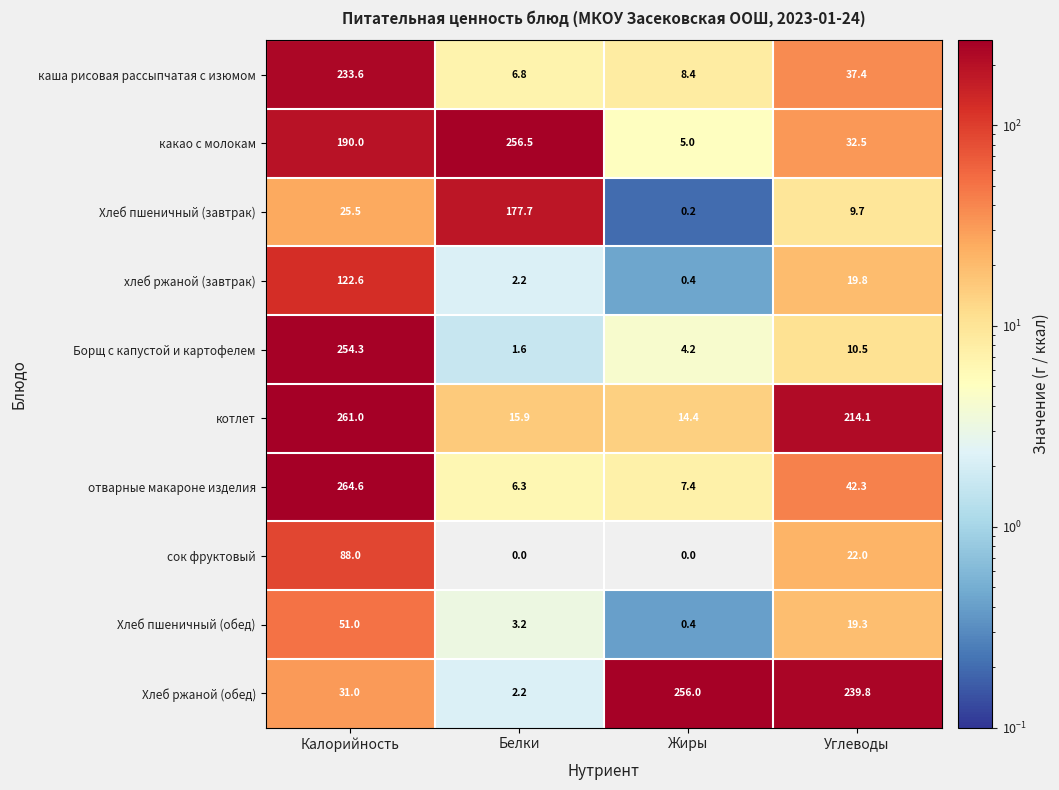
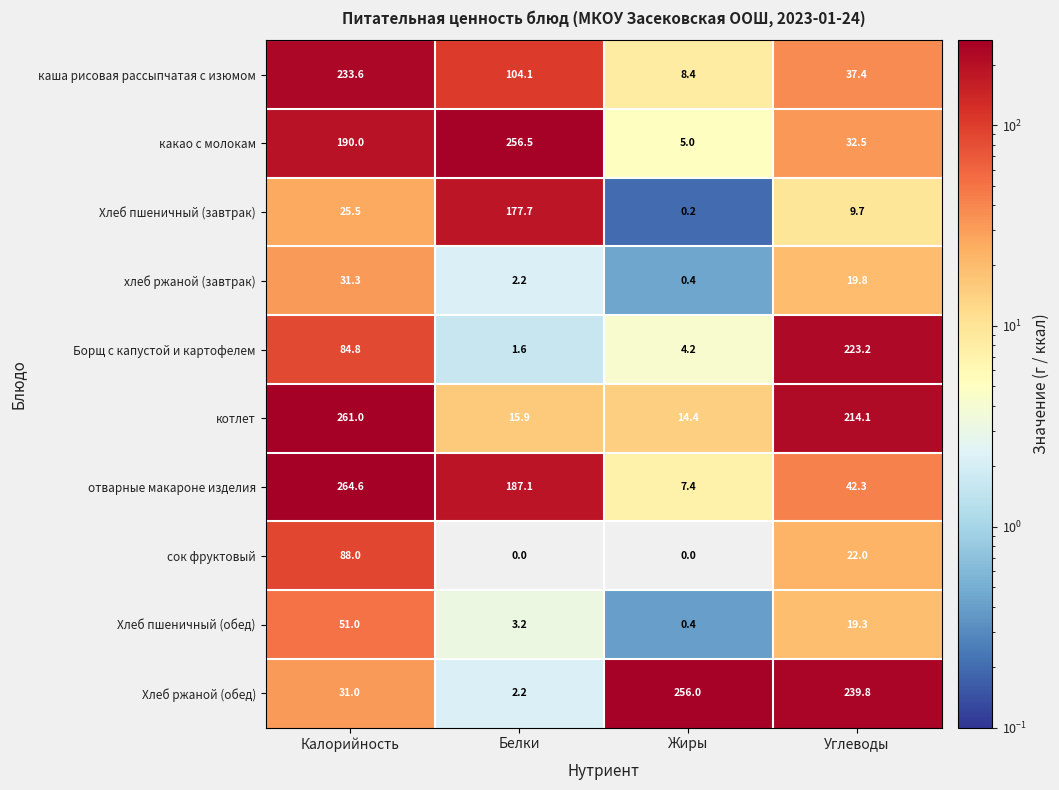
  {
    "каша рисовая рассыпчатая с изюмом": {
      "Калорийность": 233.6,
-     "Белки": 6.8,
+     "Белки": 104.1,
      "Жиры": 8.4,
      "Углеводы": 37.4
    },
    "какао с молокам": {
      "Калорийность": 190.0,
      "Белки": 256.5,
      "Жиры": 5.0,
      "Углеводы": 32.5
    },
    "Хлеб пшеничный (завтрак)": {
      "Калорийность": 25.5,
      "Белки": 177.7,
      "Жиры": 0.2,
      "Углеводы": 9.7
    },
    "хлеб ржаной (завтрак)": {
-     "Калорийность": 122.6,
+     "Калорийность": 31.3,
      "Белки": 2.2,
      "Жиры": 0.4,
      "Углеводы": 19.8
    },
    "Борщ с капустой и картофелем": {
-     "Калорийность": 254.3,
+     "Калорийность": 84.8,
      "Белки": 1.6,
      "Жиры": 4.2,
-     "Углеводы": 10.5
+     "Углеводы": 223.2
    },
    "котлет": {
      "Калорийность": 261.0,
      "Белки": 15.9,
      "Жиры": 14.4,
      "Углеводы": 214.1
    },
    "отварные макароне изделия": {
      "Калорийность": 264.6,
-     "Белки": 6.3,
+     "Белки": 187.1,
      "Жиры": 7.4,
      "Углеводы": 42.3
    },
    "сок фруктовый": {
      "Калорийность": 88.0,
      "Белки": 0.0,
      "Жиры": 0.0,
      "Углеводы": 22.0
    },
    "Хлеб пшеничный (обед)": {
      "Калорийность": 51.0,
      "Белки": 3.2,
      "Жиры": 0.4,
      "Углеводы": 19.3
    },
    "Хлеб ржаной (обед)": {
      "Калорийность": 31.0,
      "Белки": 2.2,
      "Жиры": 256.0,
      "Углеводы": 239.8
    }
  }
